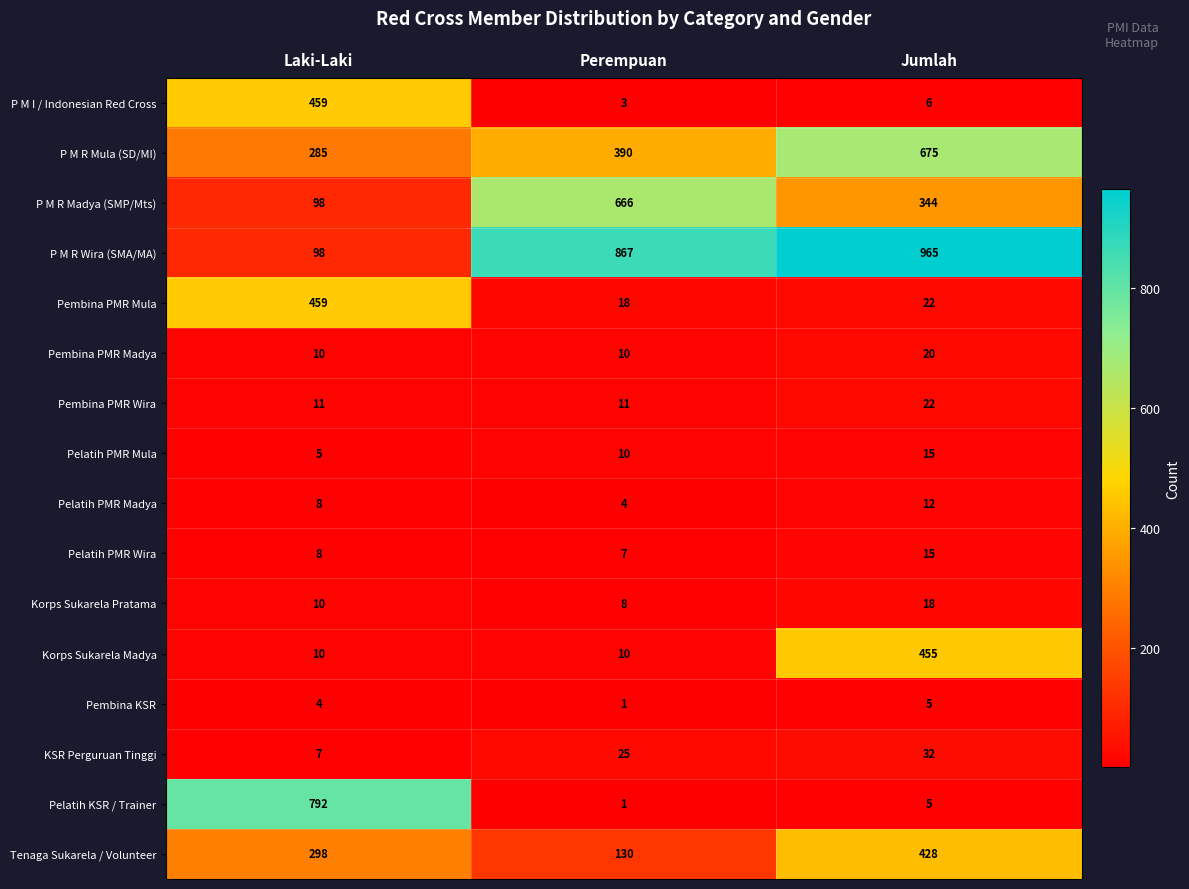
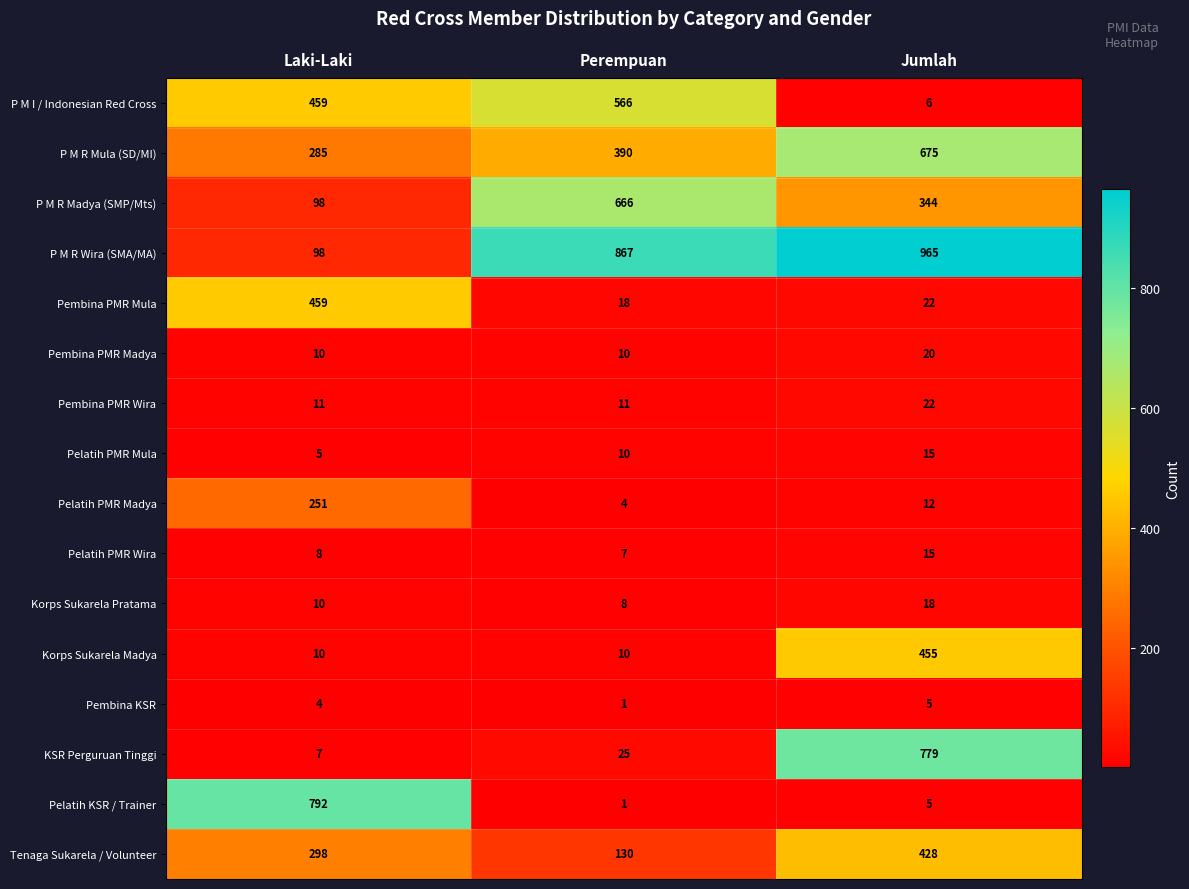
  {
    "P M I / Indonesian Red Cross": {
      "Laki-Laki": 459,
-     "Perempuan": 3,
+     "Perempuan": 566,
      "Jumlah": 6
    },
    "P M R Mula (SD/MI)": {
      "Laki-Laki": 285,
      "Perempuan": 390,
      "Jumlah": 675
    },
    "P M R Madya (SMP/Mts)": {
      "Laki-Laki": 98,
      "Perempuan": 666,
      "Jumlah": 344
    },
    "P M R Wira (SMA/MA)": {
      "Laki-Laki": 98,
      "Perempuan": 867,
      "Jumlah": 965
    },
    "Pembina PMR Mula": {
      "Laki-Laki": 459,
      "Perempuan": 18,
      "Jumlah": 22
    },
    "Pembina PMR Madya": {
      "Laki-Laki": 10,
      "Perempuan": 10,
      "Jumlah": 20
    },
    "Pembina PMR Wira": {
      "Laki-Laki": 11,
      "Perempuan": 11,
      "Jumlah": 22
    },
    "Pelatih PMR Mula": {
      "Laki-Laki": 5,
      "Perempuan": 10,
      "Jumlah": 15
    },
    "Pelatih PMR Madya": {
-     "Laki-Laki": 8,
+     "Laki-Laki": 251,
      "Perempuan": 4,
      "Jumlah": 12
    },
    "Pelatih PMR Wira": {
      "Laki-Laki": 8,
      "Perempuan": 7,
      "Jumlah": 15
    },
    "Korps Sukarela Pratama": {
      "Laki-Laki": 10,
      "Perempuan": 8,
      "Jumlah": 18
    },
    "Korps Sukarela Madya": {
      "Laki-Laki": 10,
      "Perempuan": 10,
      "Jumlah": 455
    },
    "Pembina KSR": {
      "Laki-Laki": 4,
      "Perempuan": 1,
      "Jumlah": 5
    },
    "KSR Perguruan Tinggi": {
      "Laki-Laki": 7,
      "Perempuan": 25,
-     "Jumlah": 32
+     "Jumlah": 779
    },
    "Pelatih KSR / Trainer": {
      "Laki-Laki": 792,
      "Perempuan": 1,
      "Jumlah": 5
    },
    "Tenaga Sukarela / Volunteer": {
      "Laki-Laki": 298,
      "Perempuan": 130,
      "Jumlah": 428
    }
  }
